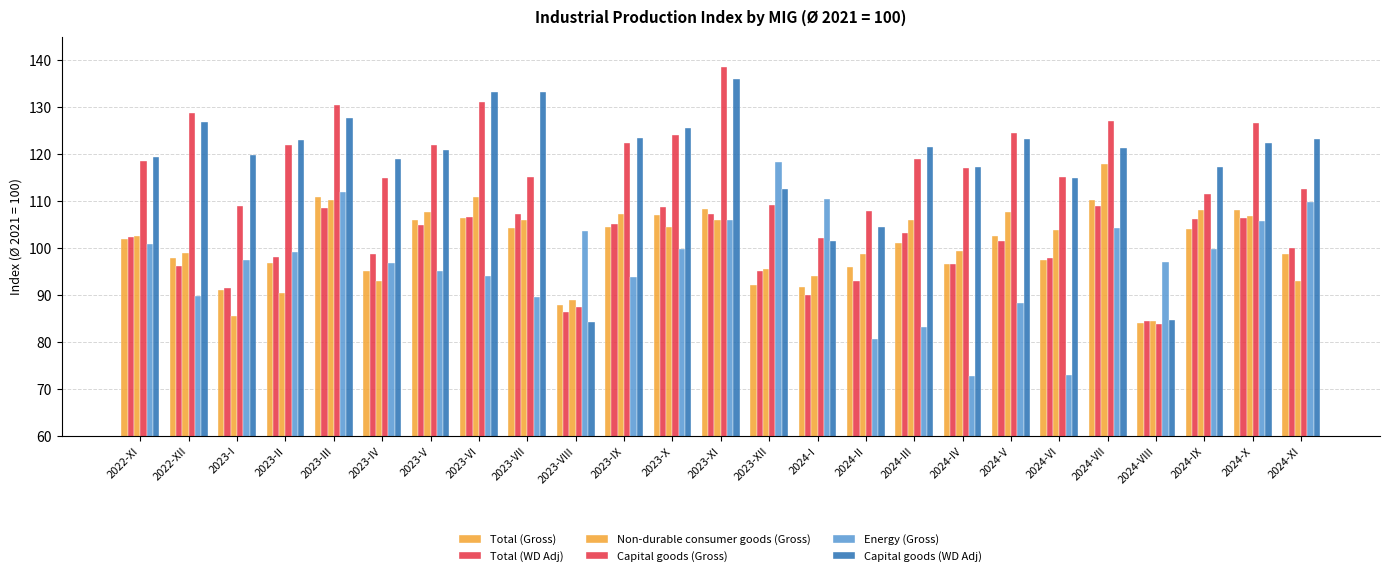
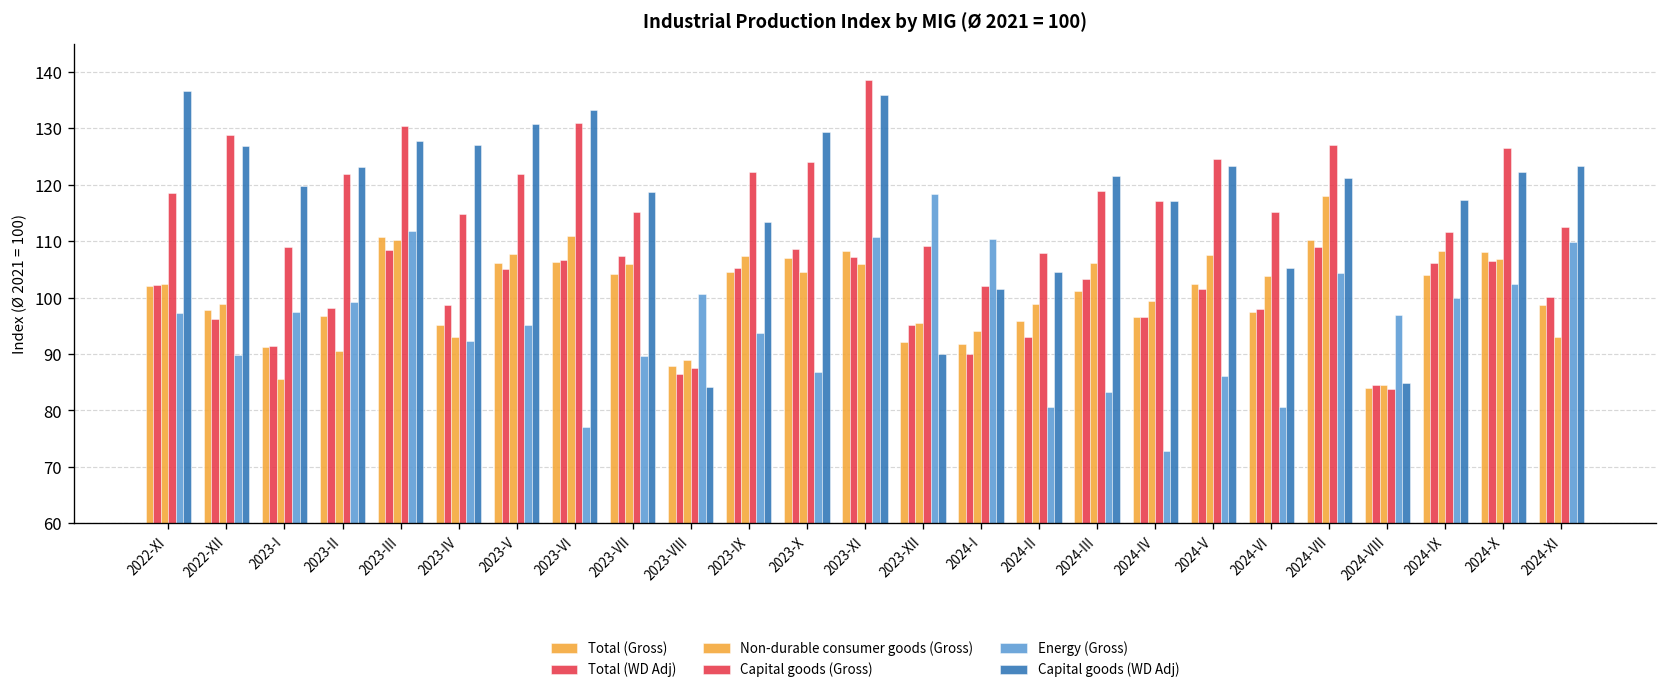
  {
    "Energy (Gross)": {
-     "2022-XI": 101,
+     "2022-XI": 97,
      "2022-XII": 90,
      "2023-I": 98,
      "2023-II": 99,
      "2023-III": 112,
-     "2023-IV": 97,
+     "2023-IV": 92,
      "2023-V": 95,
-     "2023-VI": 94,
+     "2023-VI": 77,
      "2023-VII": 90,
-     "2023-VIII": 104,
+     "2023-VIII": 101,
      "2023-IX": 94,
-     "2023-X": 100,
-     "2023-XI": 106,
+     "2023-X": 87,
+     "2023-XI": 111,
      "2023-XII": 118,
      "2024-I": 110,
      "2024-II": 81,
      "2024-III": 83,
      "2024-IV": 73,
-     "2024-V": 88,
-     "2024-VI": 73,
+     "2024-V": 86,
+     "2024-VI": 81,
      "2024-VII": 104,
      "2024-VIII": 97,
      "2024-IX": 100,
-     "2024-X": 106,
+     "2024-X": 103,
      "2024-XI": 110
    },
    "Capital goods (WD Adj)": {
-     "2022-XI": 119,
+     "2022-XI": 137,
      "2022-XII": 127,
      "2023-I": 120,
      "2023-II": 123,
      "2023-III": 128,
-     "2023-IV": 119,
-     "2023-V": 121,
+     "2023-IV": 127,
+     "2023-V": 131,
      "2023-VI": 133,
-     "2023-VII": 133,
+     "2023-VII": 119,
      "2023-VIII": 84,
-     "2023-IX": 123,
-     "2023-X": 126,
+     "2023-IX": 114,
+     "2023-X": 129,
      "2023-XI": 136,
-     "2023-XII": 113,
+     "2023-XII": 90,
      "2024-I": 102,
      "2024-II": 105,
      "2024-III": 122,
      "2024-IV": 117,
      "2024-V": 123,
-     "2024-VI": 115,
+     "2024-VI": 105,
      "2024-VII": 121,
      "2024-VIII": 85,
      "2024-IX": 117,
      "2024-X": 122,
      "2024-XI": 123
    }
  }
